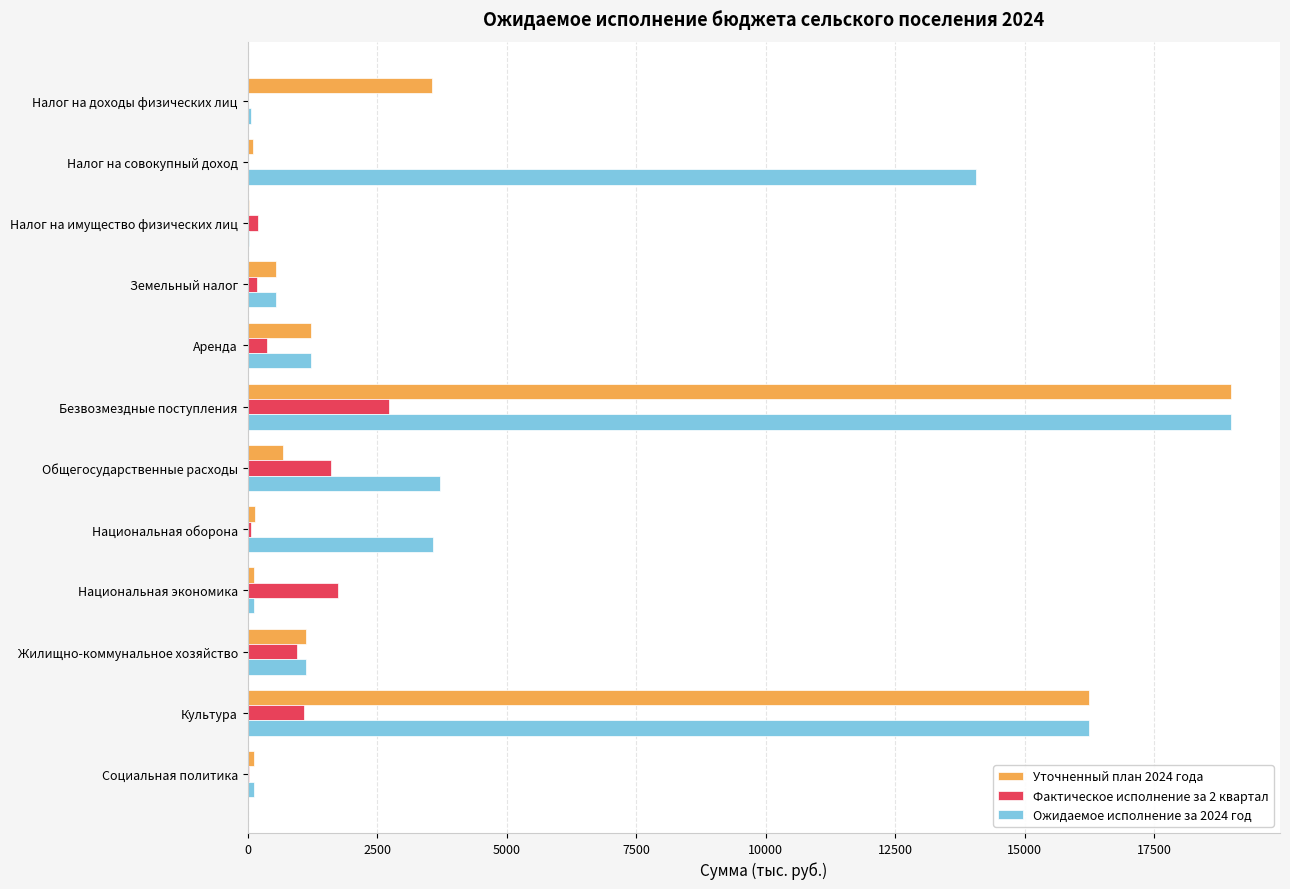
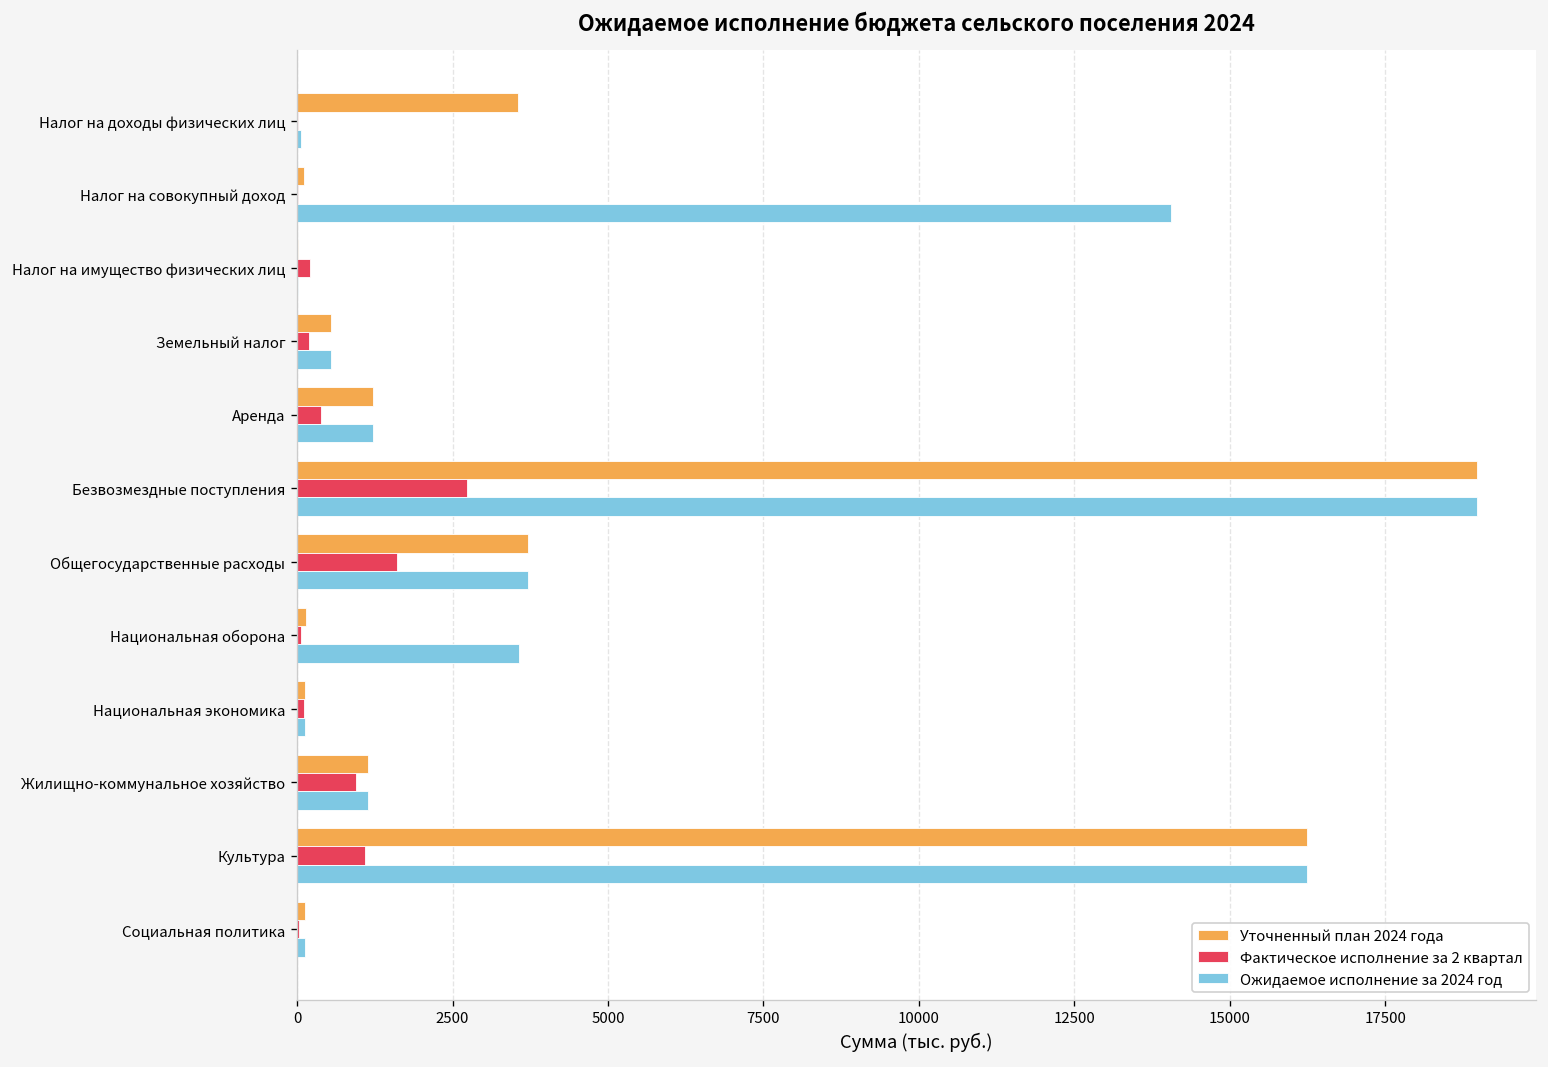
  {
    "Уточненный план 2024 года": {
      "Налог на доходы физических лиц": 3600,
      "Налог на совокупный доход": 100,
      "Земельный налог": 500,
      "Аренда": 1200,
      "Безвозмездные поступления": 19000,
-     "Общегосударственные расходы": 700,
+     "Общегосударственные расходы": 3700,
      "Национальная оборона": 100,
      "Национальная экономика": 100,
      "Жилищно-коммунальное хозяйство": 1100,
      "Культура": 16200,
      "Социальная политика": 100
    },
    "Фактическое исполнение за 2 квартал": {
      "Налог на имущество физических лиц": 200,
      "Земельный налог": 200,
      "Аренда": 400,
      "Безвозмездные поступления": 2700,
      "Общегосударственные расходы": 1600,
      "Национальная оборона": 100,
-     "Национальная экономика": 1700,
+     "Национальная экономика": 100,
      "Жилищно-коммунальное хозяйство": 900,
      "Культура": 1100
    },
    "Ожидаемое исполнение за 2024 год": {
      "Налог на доходы физических лиц": 100,
      "Налог на совокупный доход": 14100,
      "Земельный налог": 500,
      "Аренда": 1200,
      "Безвозмездные поступления": 19000,
      "Общегосударственные расходы": 3700,
      "Национальная оборона": 3600,
      "Национальная экономика": 100,
      "Жилищно-коммунальное хозяйство": 1100,
      "Культура": 16200,
      "Социальная политика": 100
    }
  }
